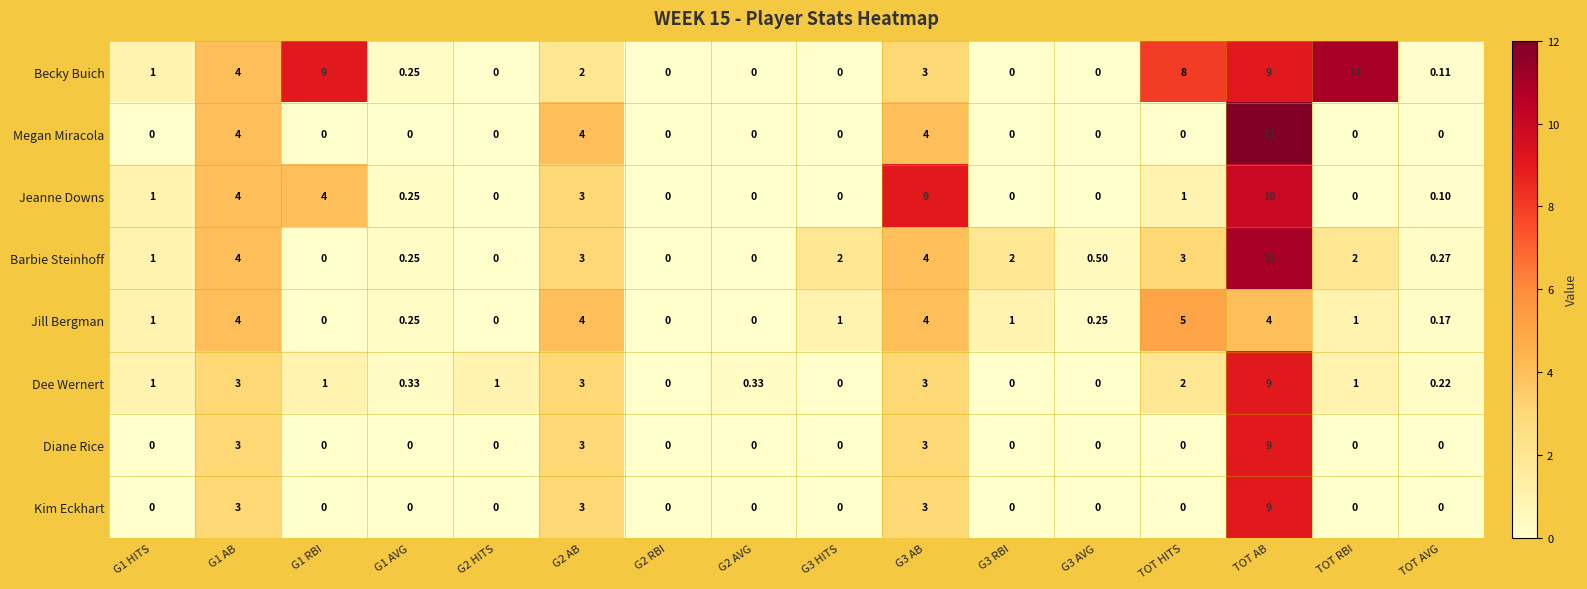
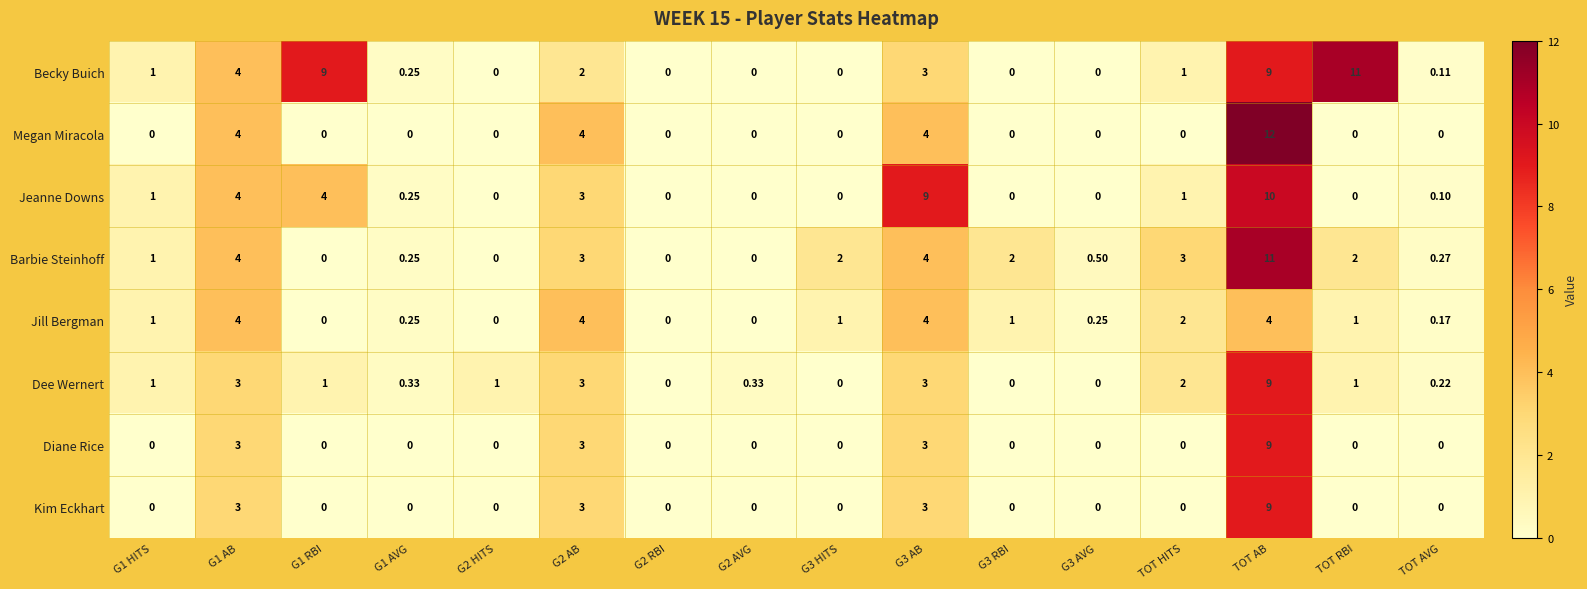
  {
    "Becky Buich": {
      "G1 HITS": 1,
      "G1 AB": 4,
      "G1 RBI": 9,
      "G1 AVG": 0.25,
      "G2 HITS": 0,
      "G2 AB": 2,
      "G2 RBI": 0,
      "G2 AVG": 0,
      "G3 HITS": 0,
      "G3 AB": 3,
      "G3 RBI": 0,
      "G3 AVG": 0,
-     "TOT HITS": 8,
+     "TOT HITS": 1,
      "TOT AB": 9,
      "TOT RBI": 11,
      "TOT AVG": 0.11
    },
    "Megan Miracola": {
      "G1 HITS": 0,
      "G1 AB": 4,
      "G1 RBI": 0,
      "G1 AVG": 0,
      "G2 HITS": 0,
      "G2 AB": 4,
      "G2 RBI": 0,
      "G2 AVG": 0,
      "G3 HITS": 0,
      "G3 AB": 4,
      "G3 RBI": 0,
      "G3 AVG": 0,
      "TOT HITS": 0,
      "TOT AB": 12,
      "TOT RBI": 0,
      "TOT AVG": 0
    },
    "Jeanne Downs": {
      "G1 HITS": 1,
      "G1 AB": 4,
      "G1 RBI": 4,
      "G1 AVG": 0.25,
      "G2 HITS": 0,
      "G2 AB": 3,
      "G2 RBI": 0,
      "G2 AVG": 0,
      "G3 HITS": 0,
      "G3 AB": 9,
      "G3 RBI": 0,
      "G3 AVG": 0,
      "TOT HITS": 1,
      "TOT AB": 10,
      "TOT RBI": 0,
      "TOT AVG": 0.10
    },
    "Barbie Steinhoff": {
      "G1 HITS": 1,
      "G1 AB": 4,
      "G1 RBI": 0,
      "G1 AVG": 0.25,
      "G2 HITS": 0,
      "G2 AB": 3,
      "G2 RBI": 0,
      "G2 AVG": 0,
      "G3 HITS": 2,
      "G3 AB": 4,
      "G3 RBI": 2,
      "G3 AVG": 0.50,
      "TOT HITS": 3,
      "TOT AB": 11,
      "TOT RBI": 2,
      "TOT AVG": 0.27
    },
    "Jill Bergman": {
      "G1 HITS": 1,
      "G1 AB": 4,
      "G1 RBI": 0,
      "G1 AVG": 0.25,
      "G2 HITS": 0,
      "G2 AB": 4,
      "G2 RBI": 0,
      "G2 AVG": 0,
      "G3 HITS": 1,
      "G3 AB": 4,
      "G3 RBI": 1,
      "G3 AVG": 0.25,
-     "TOT HITS": 5,
+     "TOT HITS": 2,
      "TOT AB": 4,
      "TOT RBI": 1,
      "TOT AVG": 0.17
    },
    "Dee Wernert": {
      "G1 HITS": 1,
      "G1 AB": 3,
      "G1 RBI": 1,
      "G1 AVG": 0.33,
      "G2 HITS": 1,
      "G2 AB": 3,
      "G2 RBI": 0,
      "G2 AVG": 0.33,
      "G3 HITS": 0,
      "G3 AB": 3,
      "G3 RBI": 0,
      "G3 AVG": 0,
      "TOT HITS": 2,
      "TOT AB": 9,
      "TOT RBI": 1,
      "TOT AVG": 0.22
    },
    "Diane Rice": {
      "G1 HITS": 0,
      "G1 AB": 3,
      "G1 RBI": 0,
      "G1 AVG": 0,
      "G2 HITS": 0,
      "G2 AB": 3,
      "G2 RBI": 0,
      "G2 AVG": 0,
      "G3 HITS": 0,
      "G3 AB": 3,
      "G3 RBI": 0,
      "G3 AVG": 0,
      "TOT HITS": 0,
      "TOT AB": 9,
      "TOT RBI": 0,
      "TOT AVG": 0
    },
    "Kim Eckhart": {
      "G1 HITS": 0,
      "G1 AB": 3,
      "G1 RBI": 0,
      "G1 AVG": 0,
      "G2 HITS": 0,
      "G2 AB": 3,
      "G2 RBI": 0,
      "G2 AVG": 0,
      "G3 HITS": 0,
      "G3 AB": 3,
      "G3 RBI": 0,
      "G3 AVG": 0,
      "TOT HITS": 0,
      "TOT AB": 9,
      "TOT RBI": 0,
      "TOT AVG": 0
    }
  }
